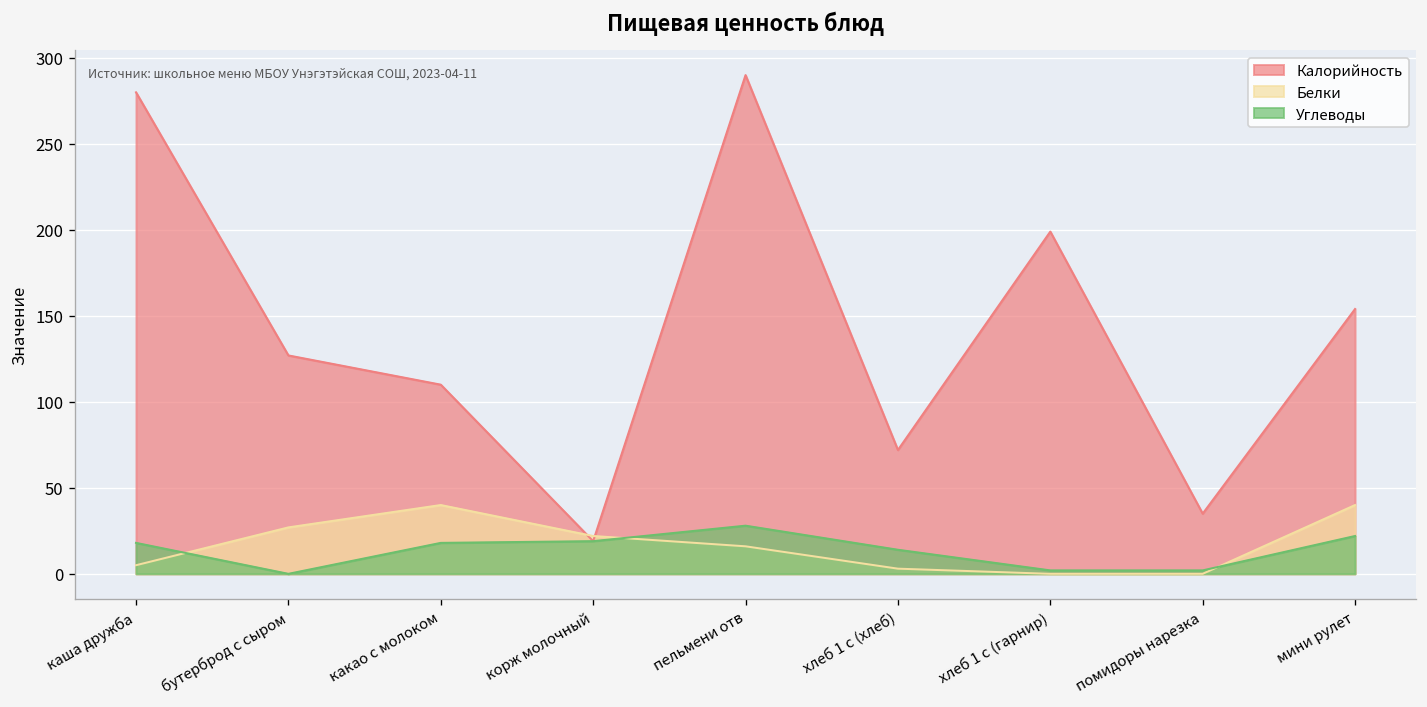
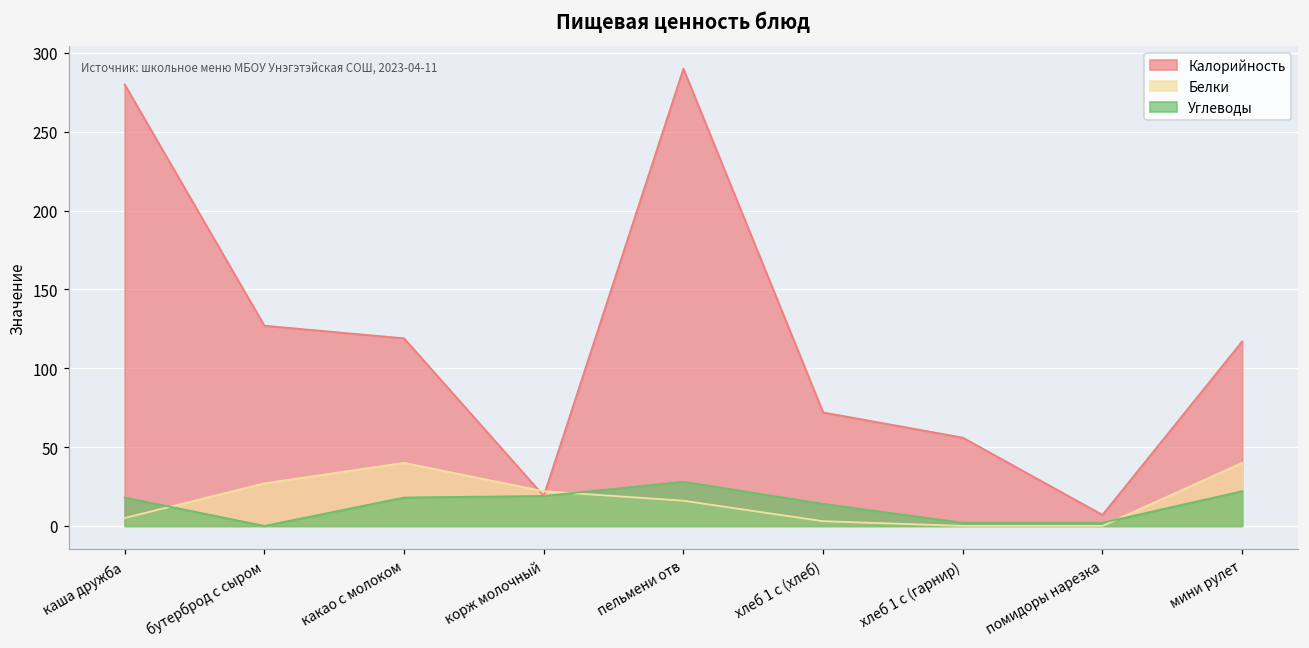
  {
    "Калорийность": {
      "бутерброд с сыром": 127,
-     "какао с молоком": 110,
+     "какао с молоком": 119,
      "пельмени отв": 290,
      "хлеб 1 с (хлеб)": 72,
-     "хлеб 1 с (гарнир)": 199,
-     "помидоры нарезка": 35,
-     "мини рулет": 154
+     "хлеб 1 с (гарнир)": 56,
+     "помидоры нарезка": 7,
+     "мини рулет": 117
    },
    "Белки": {
      "каша дружба": 5,
      "бутерброд с сыром": 27,
      "какао с молоком": 40,
      "корж молочный": 22,
      "пельмени отв": 16,
      "хлеб 1 с (хлеб)": 3,
      "хлеб 1 с (гарнир)": 0,
      "помидоры нарезка": 0,
      "мини рулет": 40
    },
    "Углеводы": {
      "каша дружба": 18,
      "бутерброд с сыром": 0,
      "какао с молоком": 18,
      "пельмени отв": 28,
      "хлеб 1 с (хлеб)": 14,
      "хлеб 1 с (гарнир)": 2,
      "помидоры нарезка": 2,
      "мини рулет": 22
    }
  }
